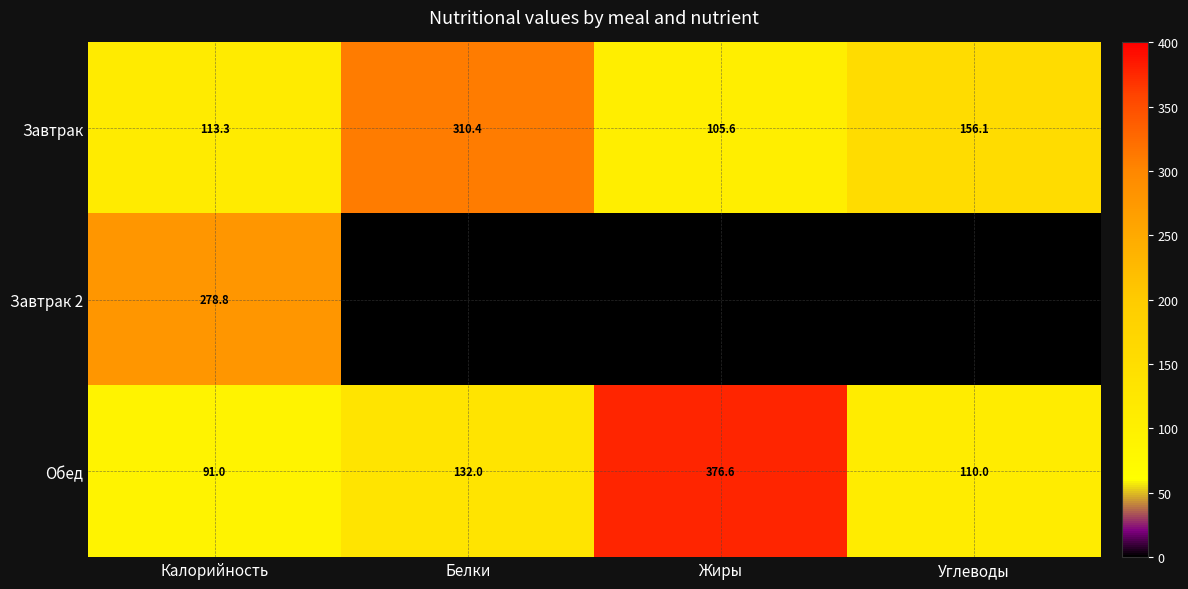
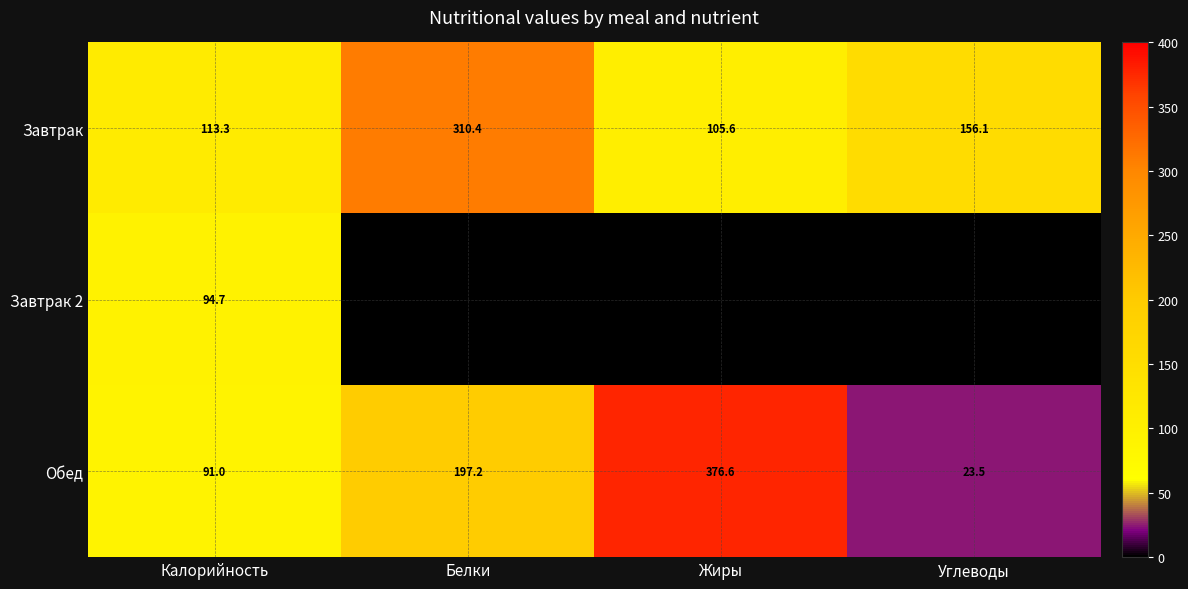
  {
    "Завтрак": {
      "Калорийность": 113.3,
      "Белки": 310.4,
      "Жиры": 105.6,
      "Углеводы": 156.1
    },
    "Завтрак 2": {
-     "Калорийность": 278.8
+     "Калорийность": 94.7
    },
    "Обед": {
      "Калорийность": 91.0,
-     "Белки": 132.0,
+     "Белки": 197.2,
      "Жиры": 376.6,
-     "Углеводы": 110.0
+     "Углеводы": 23.5
    }
  }
